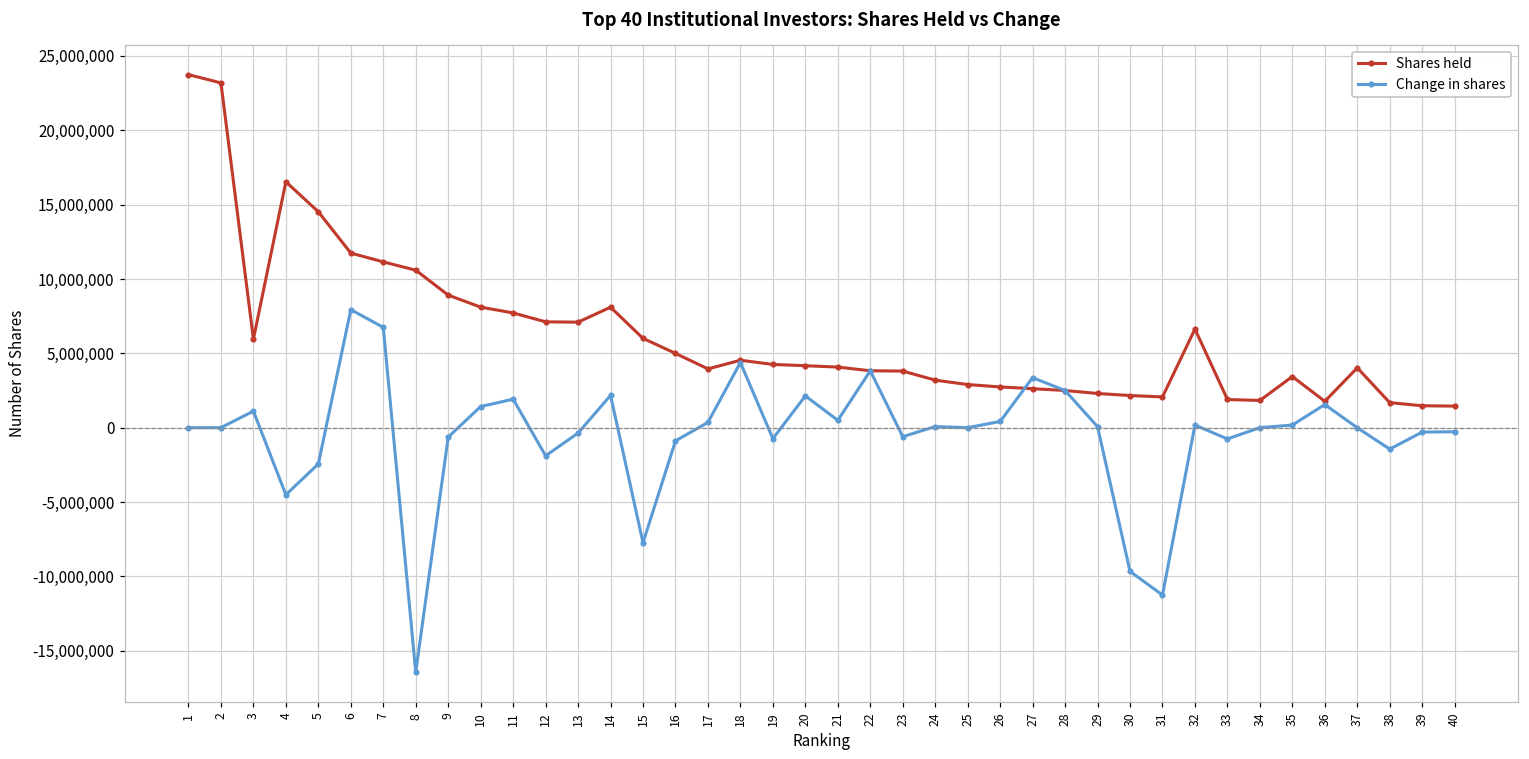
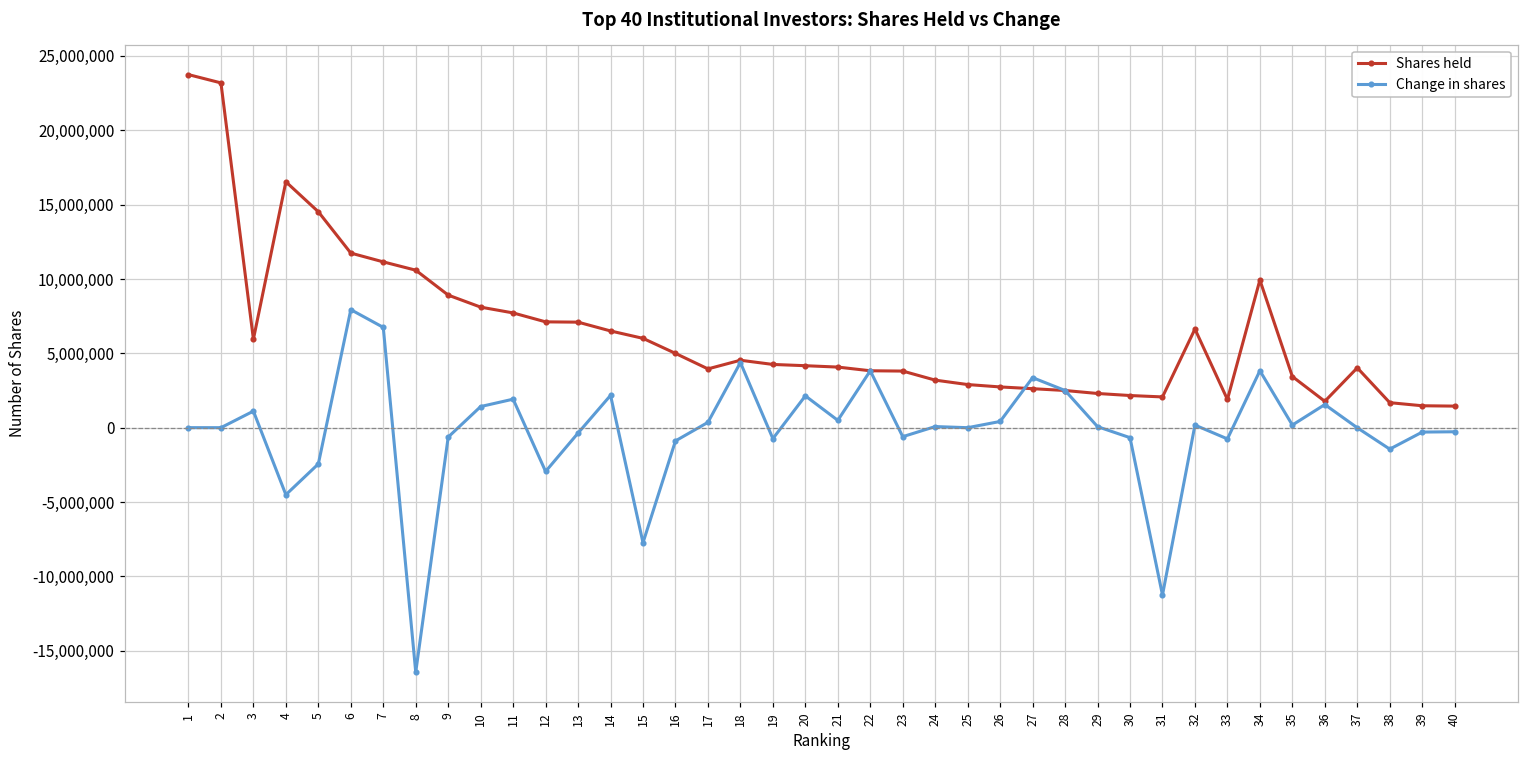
  {
    "Shares held": {
      "1": "23,700,000",
      "2": "23,200,000",
      "3": "6,000,000",
      "4": "16,500,000",
      "5": "14,500,000",
      "6": "11,700,000",
      "7": "11,200,000",
      "8": "10,600,000",
      "9": "8,900,000",
      "10": "8,100,000",
      "11": "7,700,000",
      "12": "7,100,000",
      "13": "7,100,000",
-     "14": "8,100,000",
+     "14": "6,500,000",
      "15": "6,000,000",
      "16": "5,000,000",
      "17": "4,000,000",
      "19": "4,300,000",
      "20": "4,200,000",
      "21": "4,100,000",
      "23": "3,800,000",
      "24": "3,200,000",
      "25": "2,900,000",
      "26": "2,700,000",
      "27": "2,600,000",
      "29": "2,300,000",
      "30": "2,200,000",
      "31": "2,100,000",
      "32": "6,600,000",
      "33": "1,900,000",
-     "34": "1,800,000",
+     "34": "9,900,000",
      "35": "3,400,000",
      "36": "1,800,000",
      "37": "4,000,000",
      "38": "1,700,000",
      "39": "1,500,000",
      "40": "1,500,000"
    },
    "Change in shares": {
      "1": "0",
      "2": "0",
      "3": "1,100,000",
      "4": "-4,500,000",
      "5": "-2,400,000",
      "6": "7,900,000",
      "7": "6,700,000",
      "8": "-16,400,000",
      "9": "-600,000",
      "10": "1,400,000",
      "11": "1,900,000",
-     "12": "-1,900,000",
+     "12": "-2,900,000",
      "13": "-400,000",
      "14": "2,200,000",
      "15": "-7,700,000",
      "16": "-900,000",
      "17": "400,000",
      "19": "-700,000",
      "20": "2,100,000",
      "21": "500,000",
      "23": "-600,000",
      "24": "100,000",
      "25": "0",
      "26": "400,000",
      "27": "3,400,000",
      "29": "100,000",
-     "30": "-9,700,000",
+     "30": "-700,000",
      "31": "-11,300,000",
      "32": "200,000",
      "33": "-800,000",
-     "34": "0",
+     "34": "3,800,000",
      "35": "200,000",
      "36": "1,600,000",
      "37": "0",
      "38": "-1,400,000",
      "39": "-300,000",
      "40": "-300,000"
    }
  }
